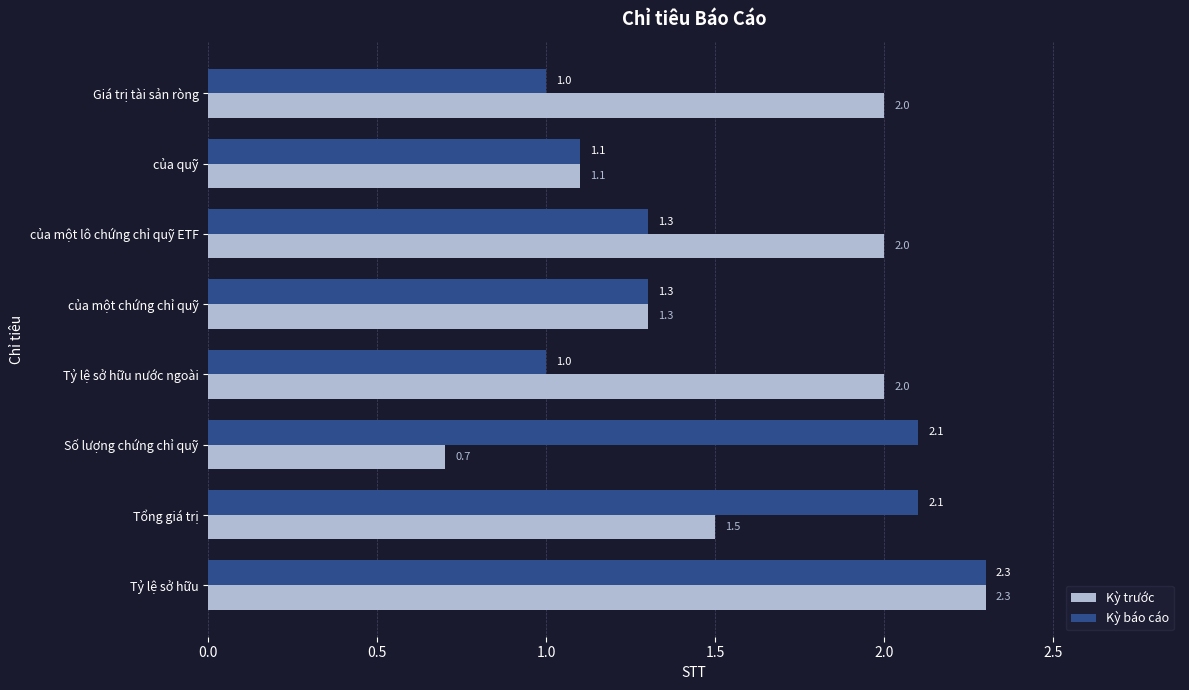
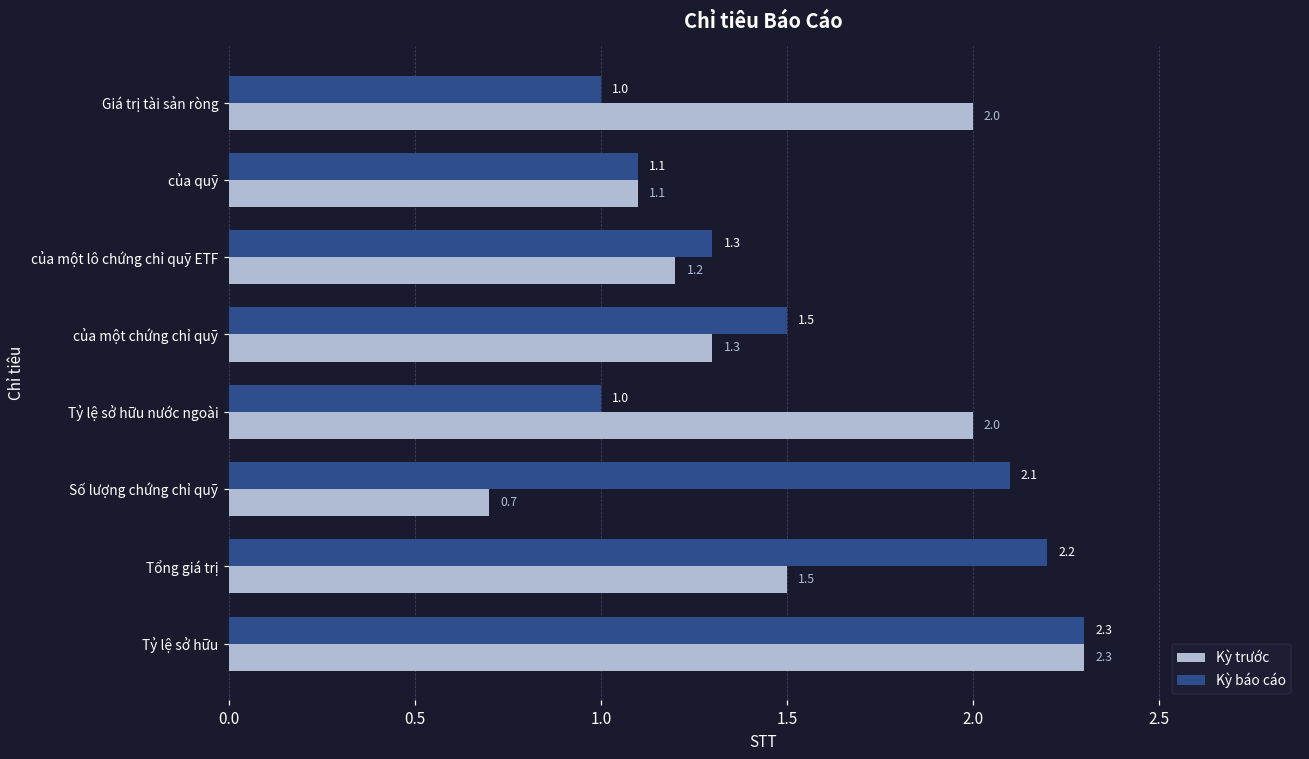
  {
    "Kỳ trước": {
      "Giá trị tài sản ròng": 2.0,
      "của quỹ": 1.1,
-     "của một lô chứng chỉ quỹ ETF": 2.0,
+     "của một lô chứng chỉ quỹ ETF": 1.2,
      "của một chứng chỉ quỹ": 1.3,
      "Tỷ lệ sở hữu nước ngoài": 2.0,
      "Số lượng chứng chỉ quỹ": 0.7,
      "Tổng giá trị": 1.5,
      "Tỷ lệ sở hữu": 2.3
    },
    "Kỳ báo cáo": {
      "Giá trị tài sản ròng": 1.0,
      "của quỹ": 1.1,
      "của một lô chứng chỉ quỹ ETF": 1.3,
-     "của một chứng chỉ quỹ": 1.3,
+     "của một chứng chỉ quỹ": 1.5,
      "Tỷ lệ sở hữu nước ngoài": 1.0,
      "Số lượng chứng chỉ quỹ": 2.1,
-     "Tổng giá trị": 2.1,
+     "Tổng giá trị": 2.2,
      "Tỷ lệ sở hữu": 2.3
    }
  }
